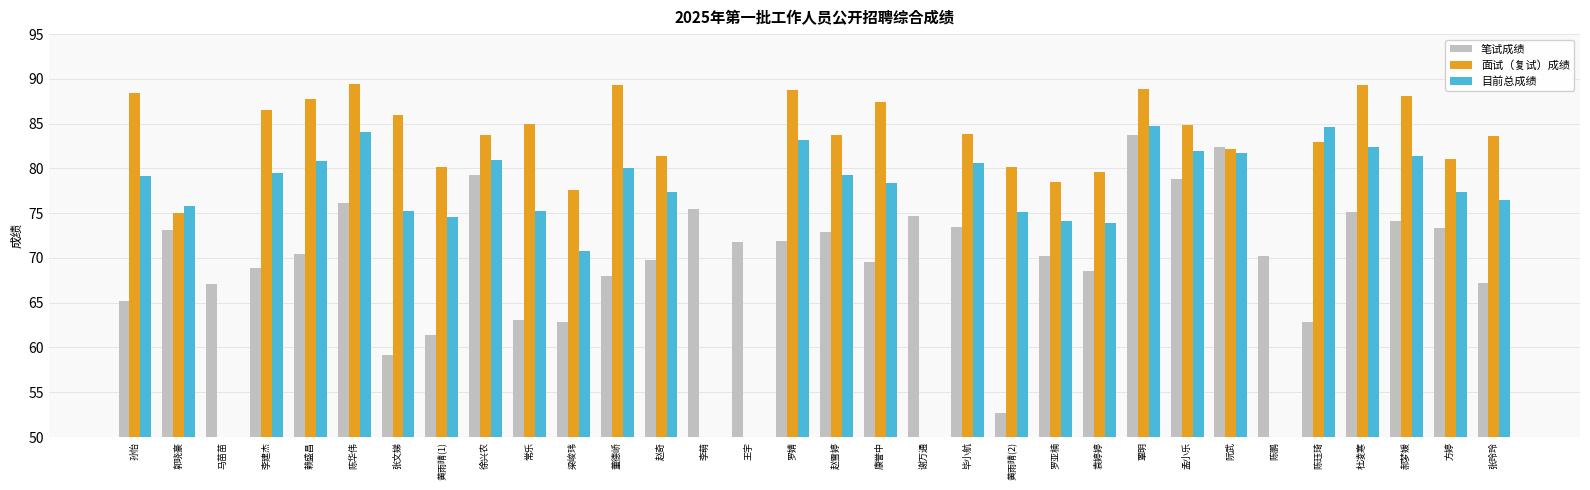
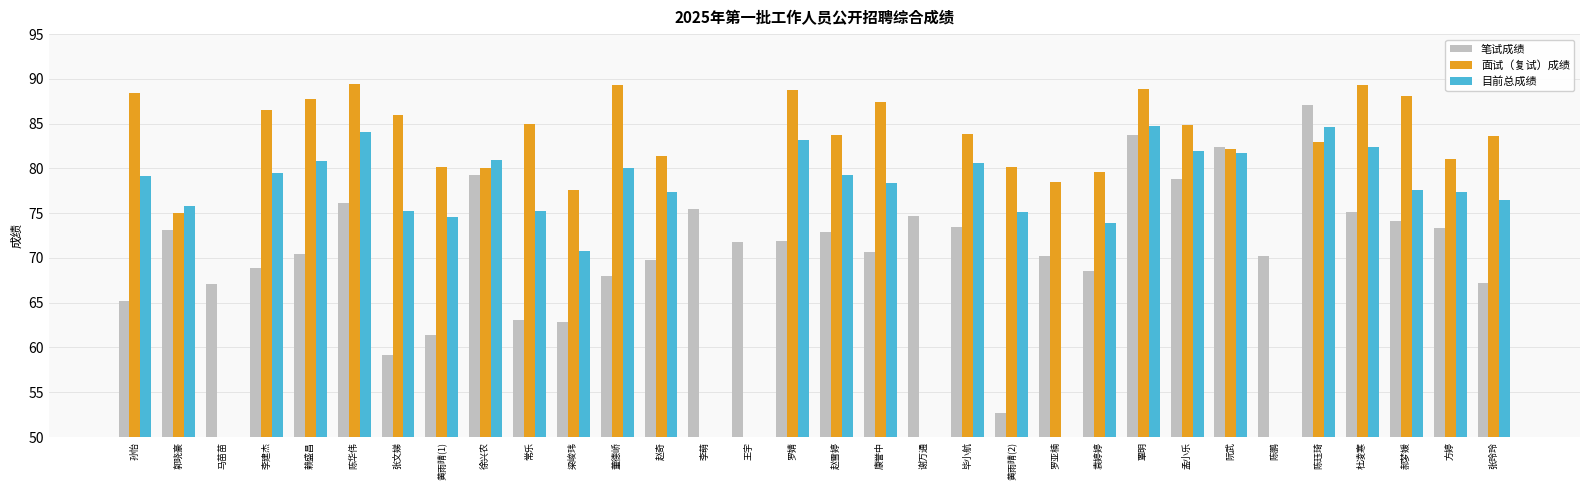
  {
    "笔试成绩": {
      "孙怡": 65,
      "郭晓豪": 73,
      "马苗苗": 67,
      "李建杰": 69,
      "赖盛昌": 70,
      "陈华伟": 76,
      "张文娣": 59,
      "黄雨晴(1)": 61,
      "徐兴农": 79,
      "常乐": 63,
      "梁峻玮": 63,
      "董德峤": 68,
      "赵奇": 70,
      "李萌": 76,
      "王宇": 72,
      "罗婧": 72,
      "赵雪婷": 73,
-     "康誉中": 70,
+     "康誉中": 71,
      "谢万通": 75,
      "毕小航": 74,
      "黄雨晴(2)": 53,
      "罗亚楠": 70,
      "袁婷婷": 69,
      "覃明": 84,
      "孟小乐": 79,
      "阮武": 82,
      "陈鹏": 70,
-     "陈珏琦": 63,
+     "陈珏琦": 87,
      "杜凌寒": 75,
      "郝梦媛": 74,
      "方婷": 73,
      "张玲玲": 67
    },
    "面试（复试）成绩": {
      "孙怡": 88,
      "郭晓豪": 75,
      "李建杰": 87,
      "赖盛昌": 88,
      "陈华伟": 89,
      "张文娣": 86,
      "黄雨晴(1)": 80,
-     "徐兴农": 84,
+     "徐兴农": 80,
      "常乐": 85,
      "梁峻玮": 78,
      "董德峤": 89,
      "赵奇": 81,
      "罗婧": 89,
      "赵雪婷": 84,
      "康誉中": 87,
      "毕小航": 84,
      "黄雨晴(2)": 80,
      "罗亚楠": 78,
      "袁婷婷": 80,
      "覃明": 89,
      "孟小乐": 85,
      "阮武": 82,
      "陈珏琦": 83,
      "杜凌寒": 89,
      "郝梦媛": 88,
      "方婷": 81,
      "张玲玲": 84
    },
    "目前总成绩": {
      "孙怡": 79,
      "郭晓豪": 76,
      "李建杰": 80,
      "赖盛昌": 81,
      "陈华伟": 84,
      "张文娣": 75,
      "黄雨晴(1)": 75,
      "徐兴农": 81,
      "常乐": 75,
      "梁峻玮": 71,
      "董德峤": 80,
      "赵奇": 77,
      "罗婧": 83,
      "赵雪婷": 79,
      "康誉中": 78,
      "毕小航": 81,
      "黄雨晴(2)": 75,
-     "罗亚楠": 74,
+     "罗亚楠": 50,
      "袁婷婷": 74,
      "覃明": 85,
      "孟小乐": 82,
      "阮武": 82,
      "陈珏琦": 85,
      "杜凌寒": 82,
-     "郝梦媛": 81,
+     "郝梦媛": 78,
      "方婷": 77,
      "张玲玲": 76
    }
  }
